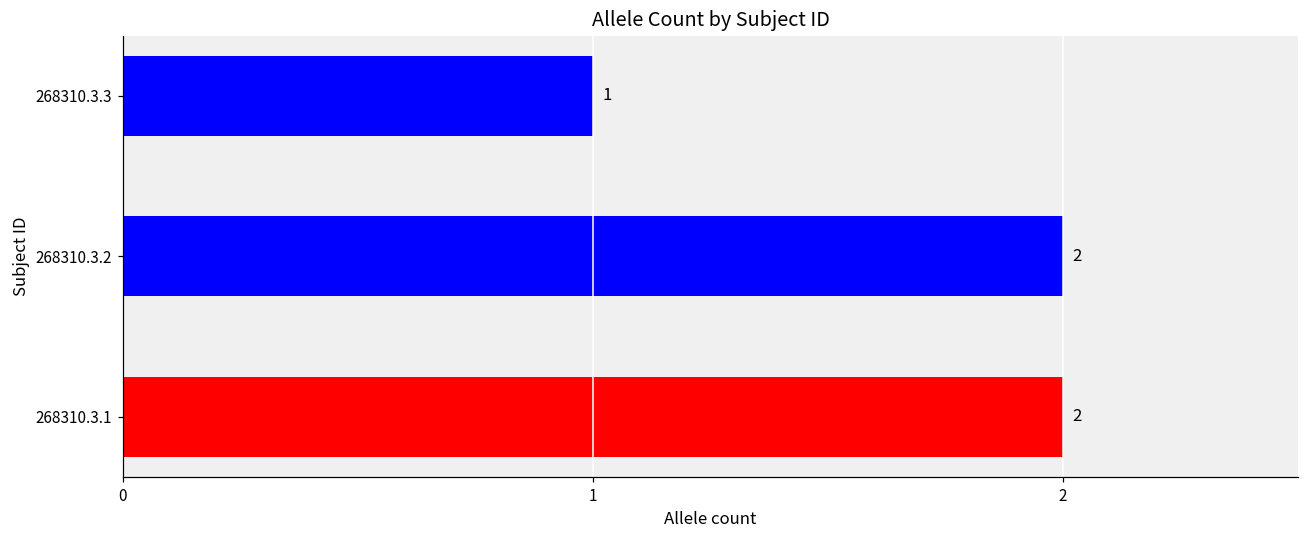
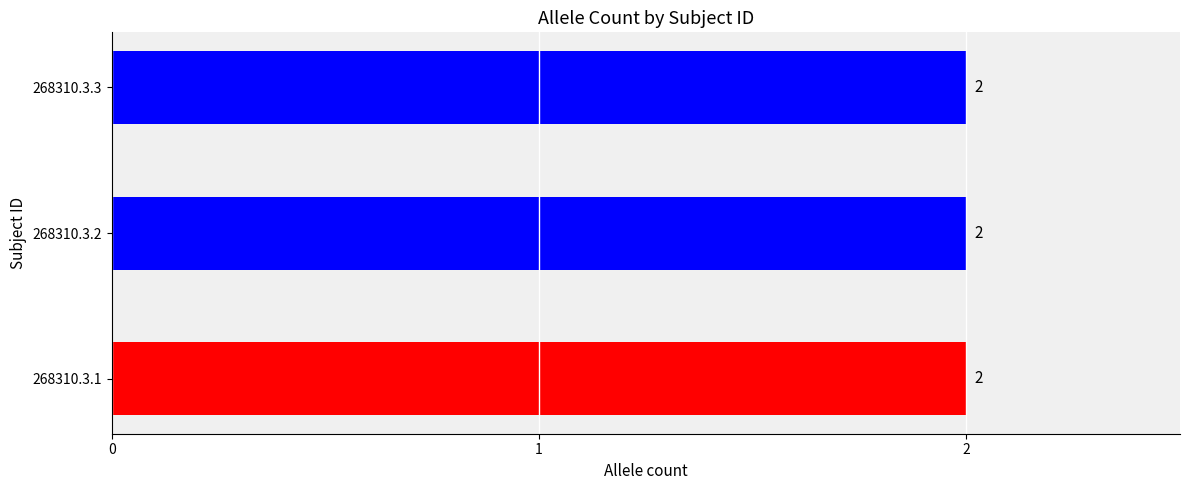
  {
-   "268310.3.3": 1,
+   "268310.3.3": 2,
    "268310.3.2": 2,
    "268310.3.1": 2
  }
